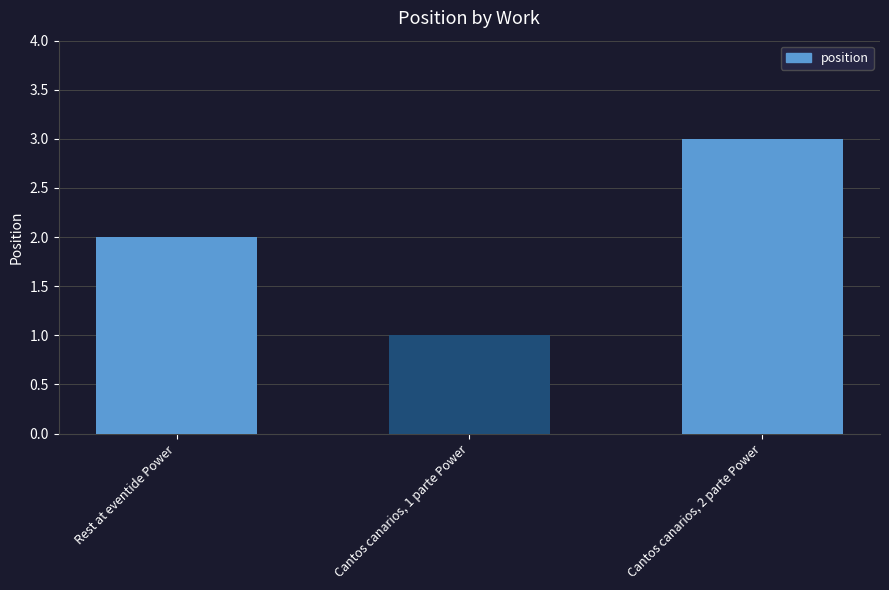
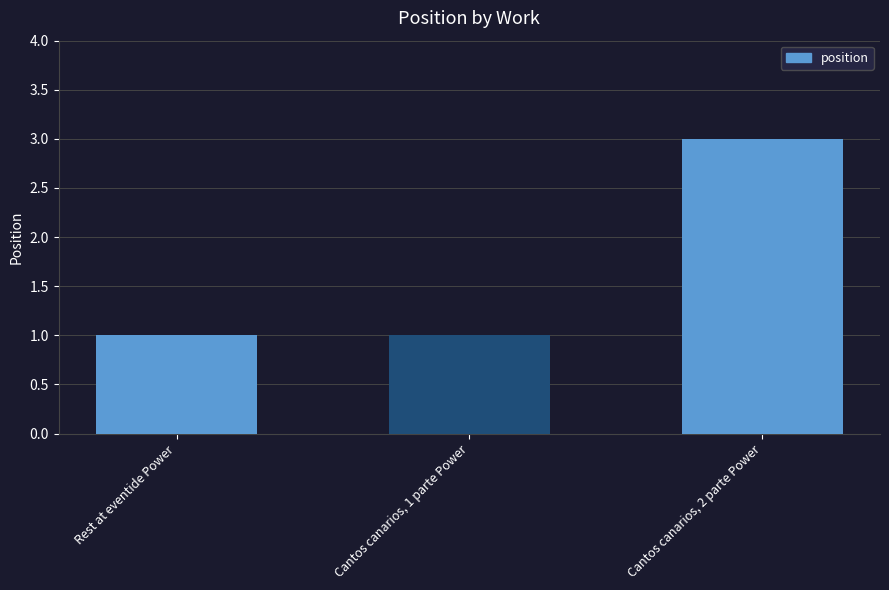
  {
-   "Rest at eventide Power": 2,
+   "Rest at eventide Power": 1,
    "Cantos canarios, 1 parte Power": 1,
    "Cantos canarios, 2 parte Power": 3
  }
